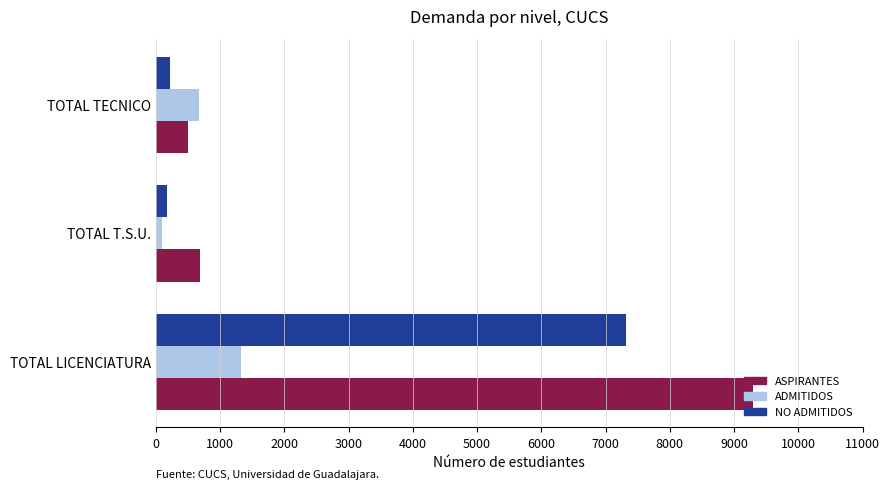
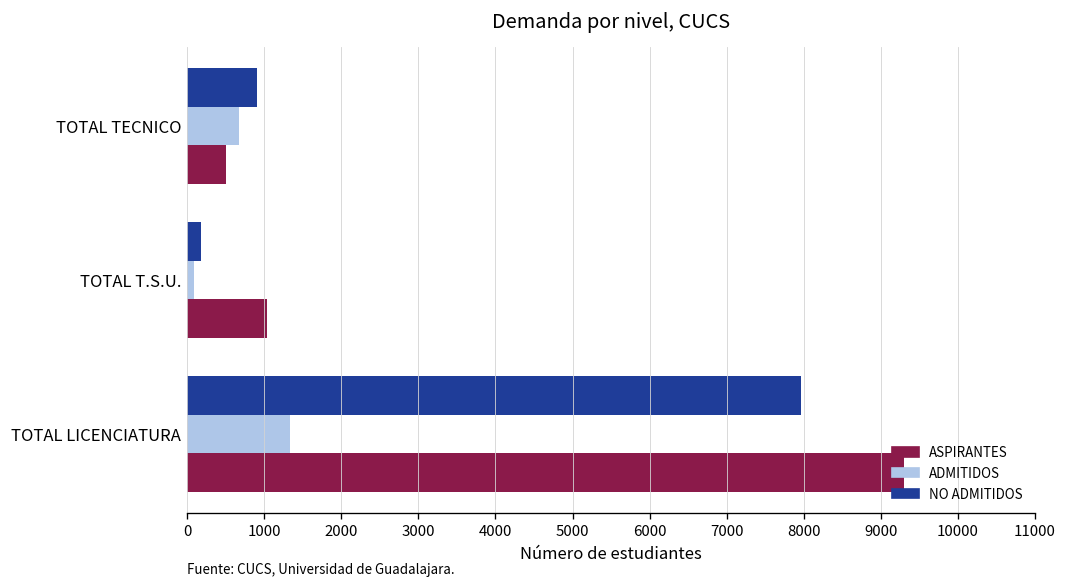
  {
    "ASPIRANTES": {
      "TOTAL TECNICO": 500,
-     "TOTAL T.S.U.": 700,
+     "TOTAL T.S.U.": 1000,
      "TOTAL LICENCIATURA": 9300
    },
    "ADMITIDOS": {
      "TOTAL TECNICO": 700,
      "TOTAL T.S.U.": 100,
      "TOTAL LICENCIATURA": 1300
    },
    "NO ADMITIDOS": {
-     "TOTAL TECNICO": 200,
+     "TOTAL TECNICO": 900,
      "TOTAL T.S.U.": 200,
-     "TOTAL LICENCIATURA": 7300
+     "TOTAL LICENCIATURA": 8000
    }
  }
